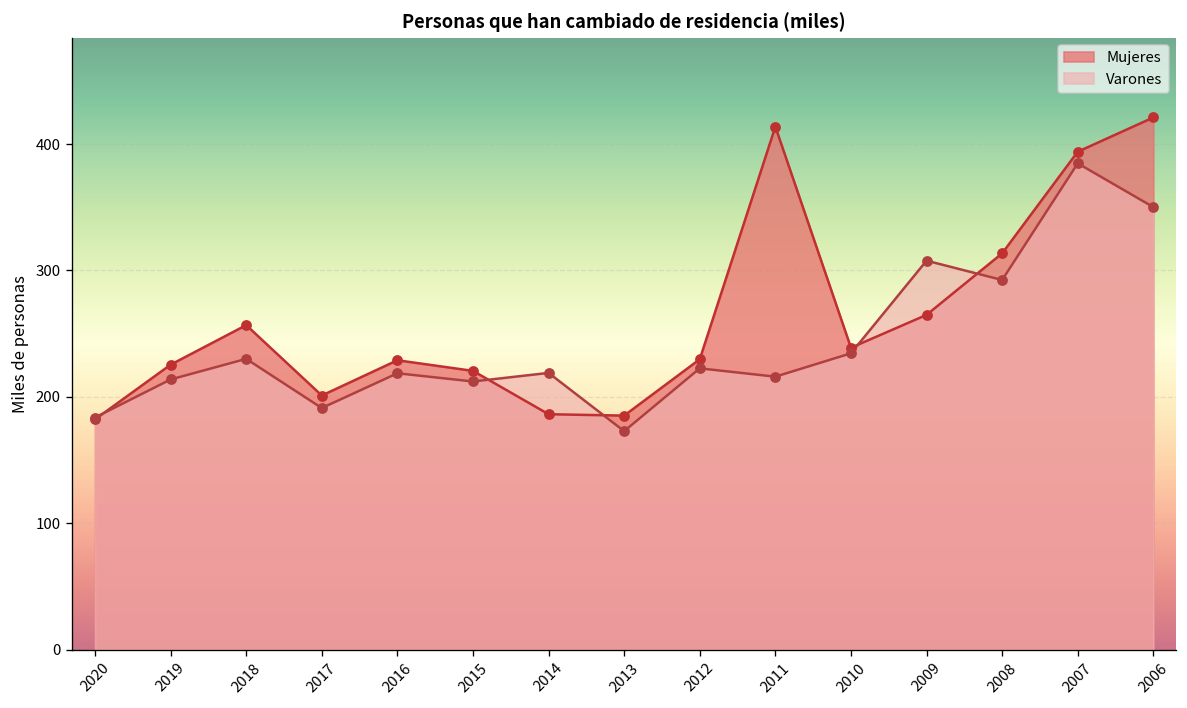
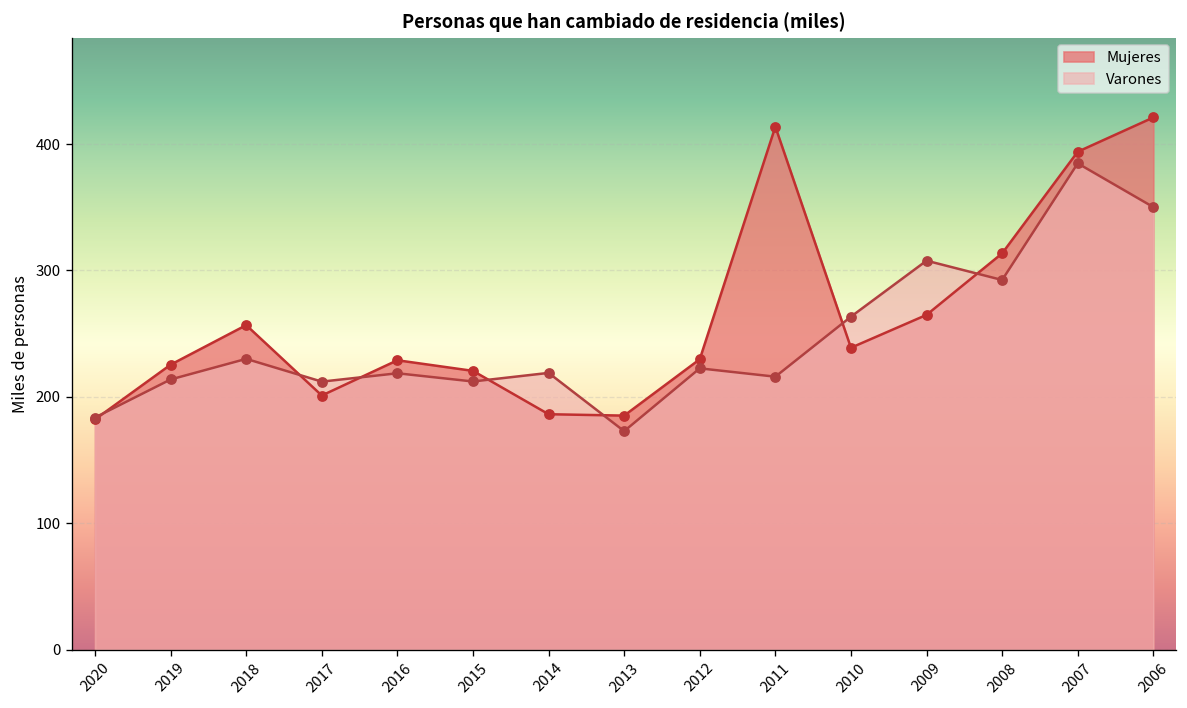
  {
    "Mujeres": {
      "2019": 225,
      "2018": 257,
      "2017": 201,
      "2016": 229,
      "2015": 221,
      "2014": 186,
      "2013": 185,
      "2012": 230,
      "2011": 414,
      "2010": 239,
      "2009": 265,
      "2008": 314,
      "2007": 394,
      "2006": 421
    },
    "Varones": {
      "2019": 214,
      "2018": 230,
-     "2017": 191,
+     "2017": 212,
      "2016": 219,
      "2015": 212,
      "2014": 219,
      "2013": 173,
      "2012": 223,
      "2011": 216,
-     "2010": 234,
+     "2010": 263,
      "2009": 308,
      "2008": 292,
      "2007": 385,
      "2006": 350
    }
  }
